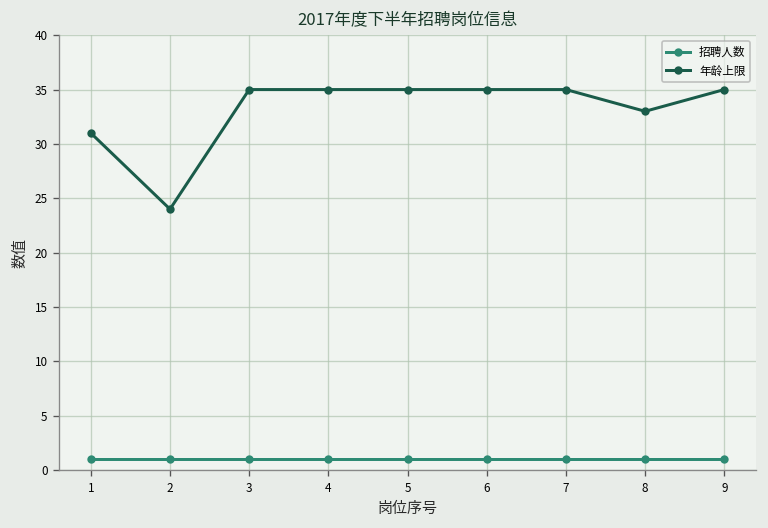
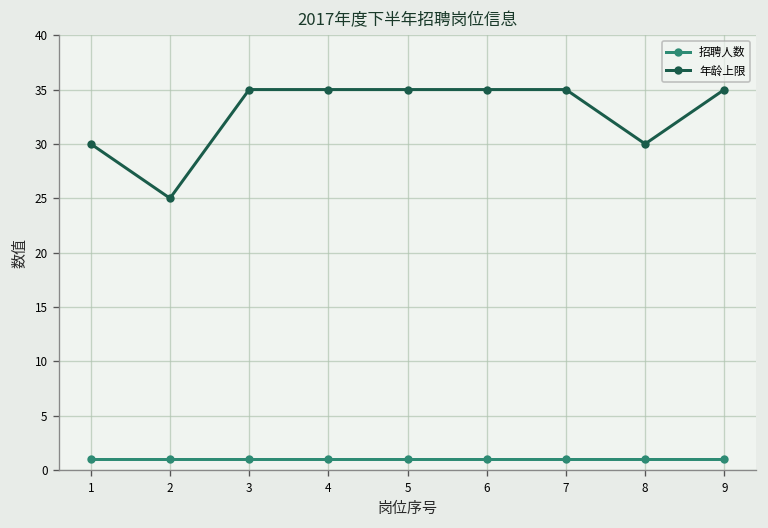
  {
    "招聘人数": {
      "1": 1,
      "2": 1,
      "3": 1,
      "4": 1,
      "5": 1,
      "6": 1,
      "7": 1,
      "8": 1,
      "9": 1
    },
    "年龄上限": {
-     "1": 31,
-     "2": 24,
+     "1": 30,
+     "2": 25,
      "3": 35,
      "4": 35,
      "5": 35,
      "6": 35,
      "7": 35,
-     "8": 33,
+     "8": 30,
      "9": 35
    }
  }
